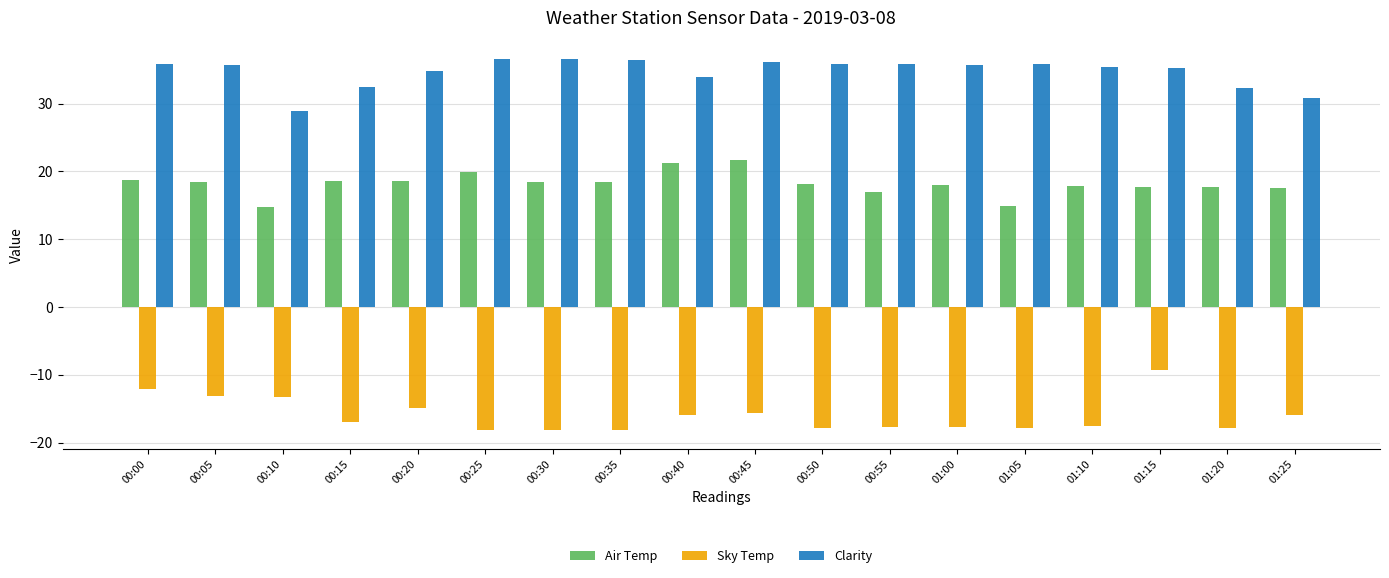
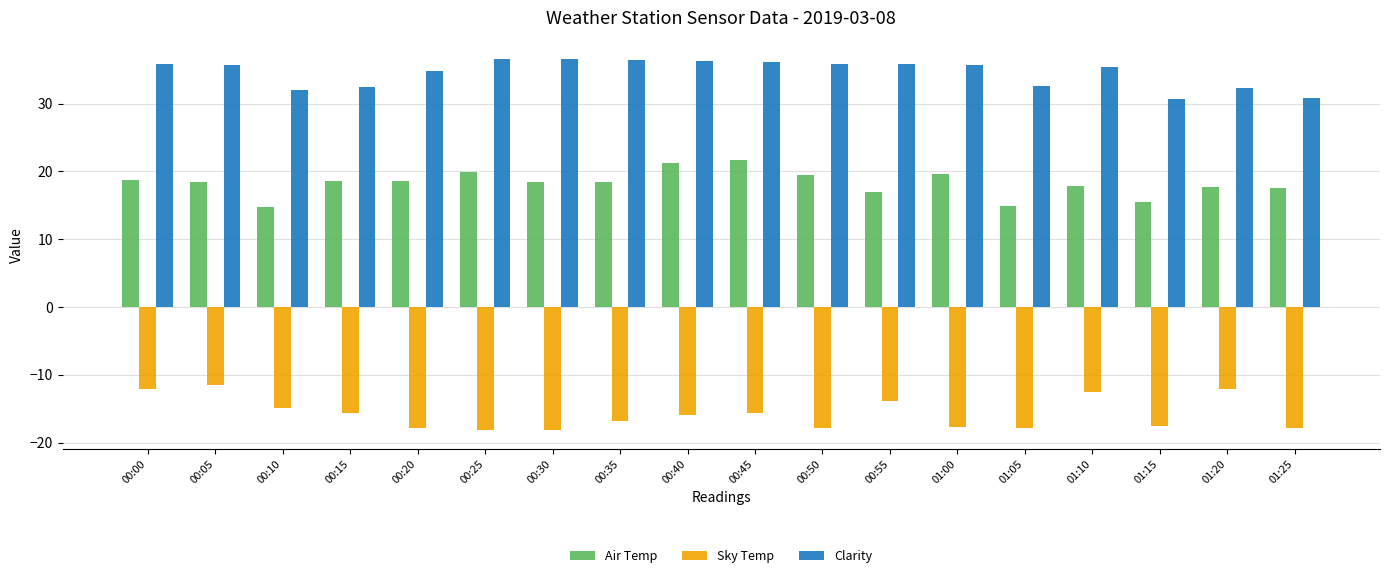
  {
    "Air Temp": {
      "00:00": 19,
      "00:05": 18,
      "00:10": 15,
      "00:15": 19,
      "00:20": 19,
      "00:25": 20,
      "00:30": 18,
      "00:35": 18,
      "00:40": 21,
      "00:45": 22,
-     "00:50": 18,
+     "00:50": 20,
      "00:55": 17,
-     "01:00": 18,
+     "01:00": 20,
      "01:05": 15,
      "01:10": 18,
-     "01:15": 18,
+     "01:15": 16,
      "01:20": 18,
      "01:25": 18
    },
    "Sky Temp": {
      "00:00": -12,
-     "00:05": -13,
-     "00:10": -13,
-     "00:15": -17,
-     "00:20": -15,
+     "00:05": -12,
+     "00:10": -15,
+     "00:15": -16,
+     "00:20": -18,
      "00:25": -18,
      "00:30": -18,
-     "00:35": -18,
+     "00:35": -17,
      "00:40": -16,
      "00:45": -16,
      "00:50": -18,
-     "00:55": -18,
+     "00:55": -14,
      "01:00": -18,
      "01:05": -18,
-     "01:10": -18,
-     "01:15": -9,
-     "01:20": -18,
-     "01:25": -16
+     "01:10": -13,
+     "01:15": -18,
+     "01:20": -12,
+     "01:25": -18
    },
    "Clarity": {
      "00:00": 36,
      "00:05": 36,
-     "00:10": 29,
+     "00:10": 32,
      "00:15": 32,
      "00:20": 35,
      "00:25": 37,
      "00:30": 37,
      "00:35": 37,
-     "00:40": 34,
+     "00:40": 36,
      "00:45": 36,
      "00:50": 36,
      "00:55": 36,
      "01:00": 36,
-     "01:05": 36,
+     "01:05": 33,
      "01:10": 35,
-     "01:15": 35,
+     "01:15": 31,
      "01:20": 32,
      "01:25": 31
    }
  }
